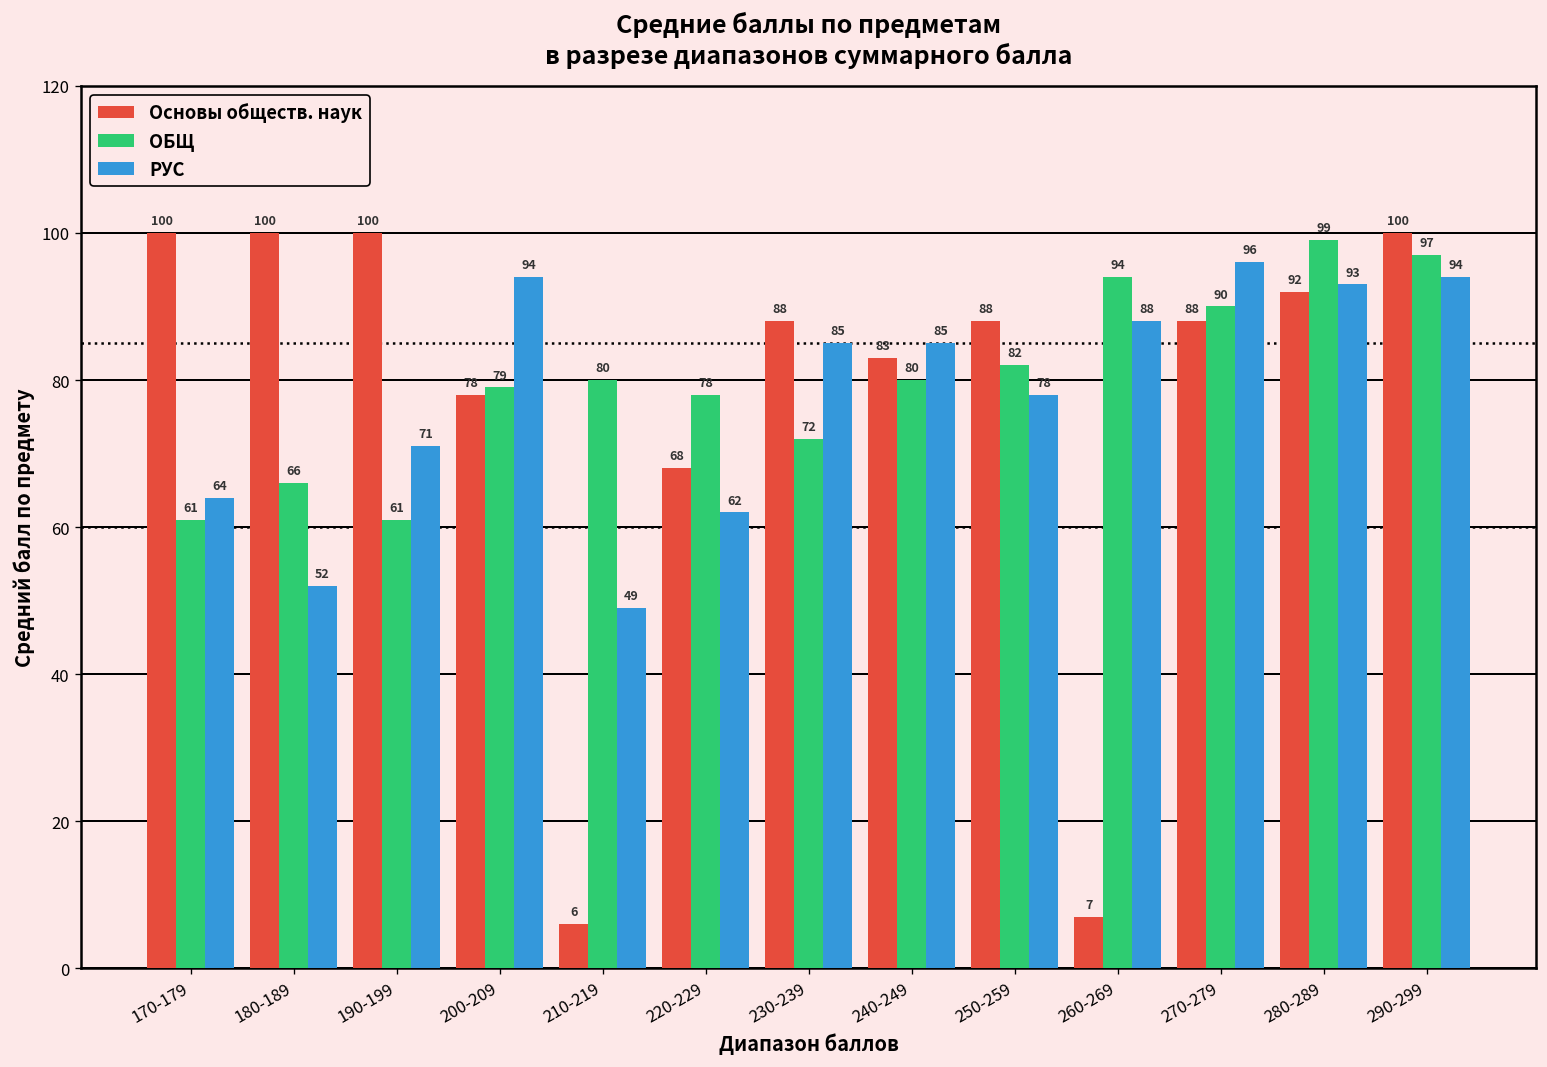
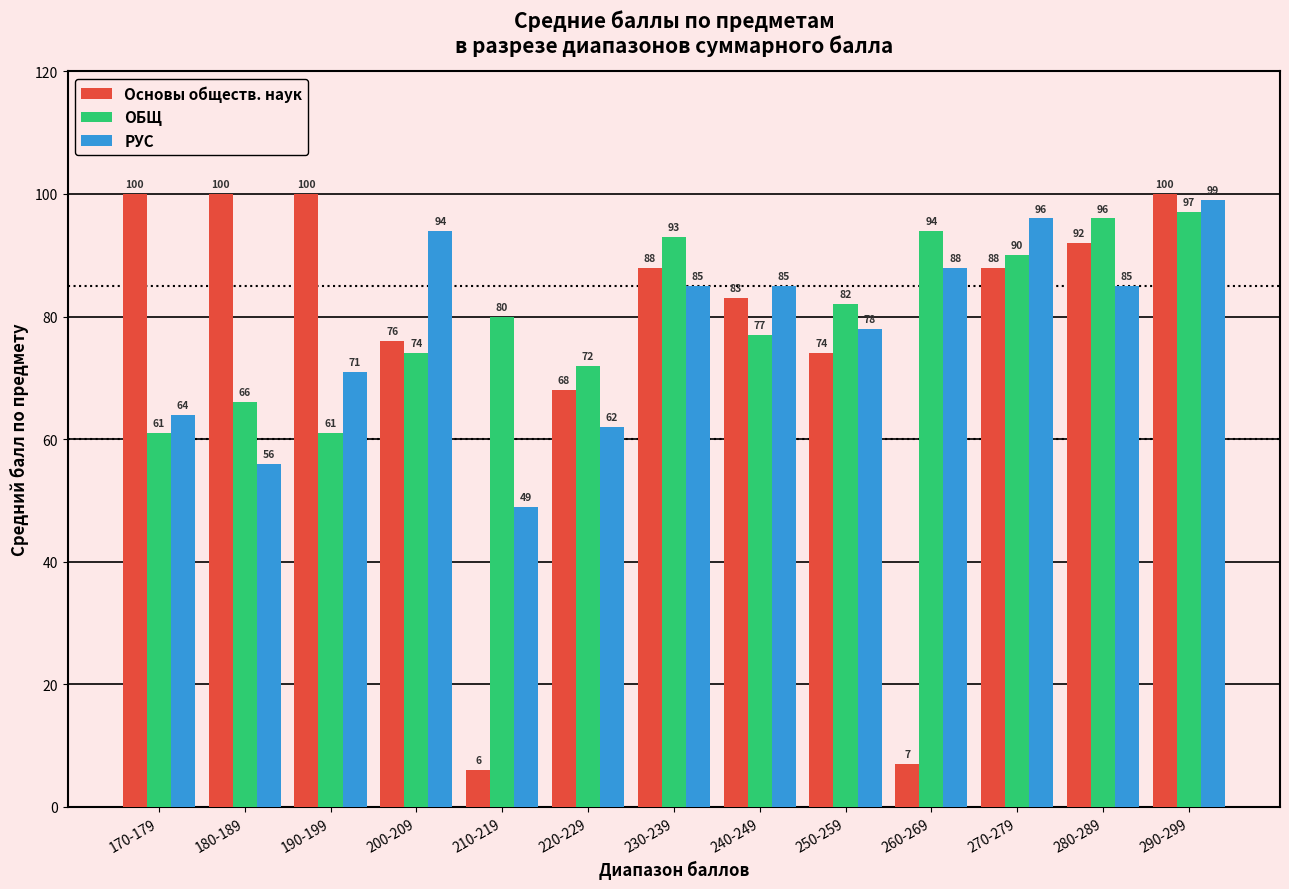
  {
    "Основы обществ. наук": {
      "170-179": 100,
      "180-189": 100,
      "190-199": 100,
-     "200-209": 78,
+     "200-209": 76,
      "210-219": 6,
      "220-229": 68,
      "230-239": 88,
      "240-249": 83,
-     "250-259": 88,
+     "250-259": 74,
      "260-269": 7,
      "270-279": 88,
      "280-289": 92,
      "290-299": 100
    },
    "ОБЩ": {
      "170-179": 61,
      "180-189": 66,
      "190-199": 61,
-     "200-209": 79,
+     "200-209": 74,
      "210-219": 80,
-     "220-229": 78,
-     "230-239": 72,
-     "240-249": 80,
+     "220-229": 72,
+     "230-239": 93,
+     "240-249": 77,
      "250-259": 82,
      "260-269": 94,
      "270-279": 90,
-     "280-289": 99,
+     "280-289": 96,
      "290-299": 97
    },
    "РУС": {
      "170-179": 64,
-     "180-189": 52,
+     "180-189": 56,
      "190-199": 71,
      "200-209": 94,
      "210-219": 49,
      "220-229": 62,
      "230-239": 85,
      "240-249": 85,
      "250-259": 78,
      "260-269": 88,
      "270-279": 96,
-     "280-289": 93,
-     "290-299": 94
+     "280-289": 85,
+     "290-299": 99
    }
  }
